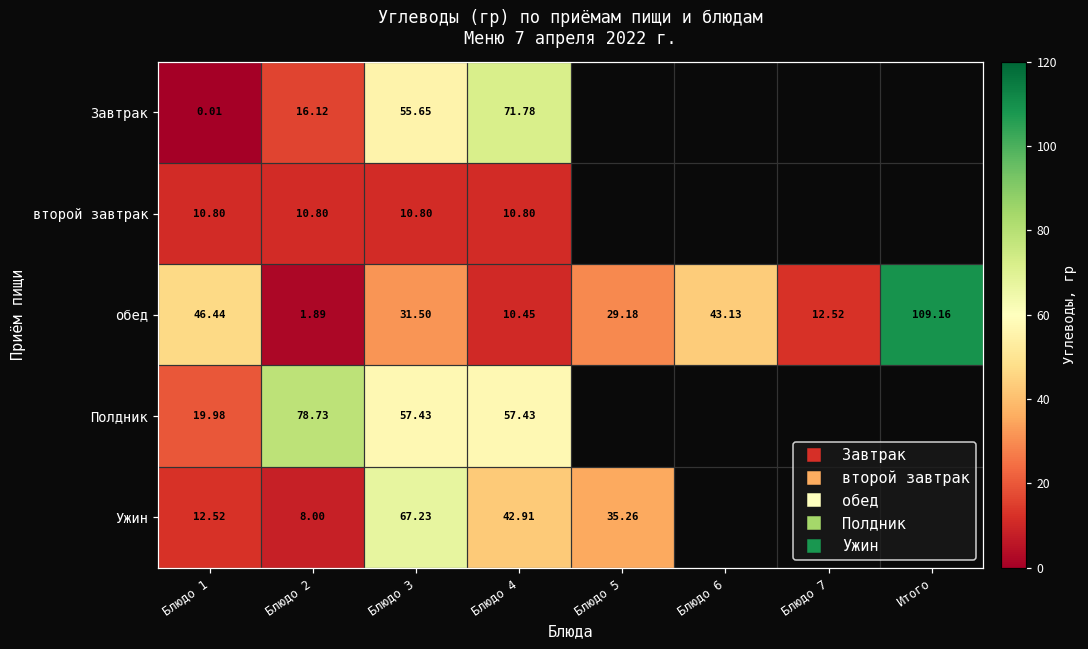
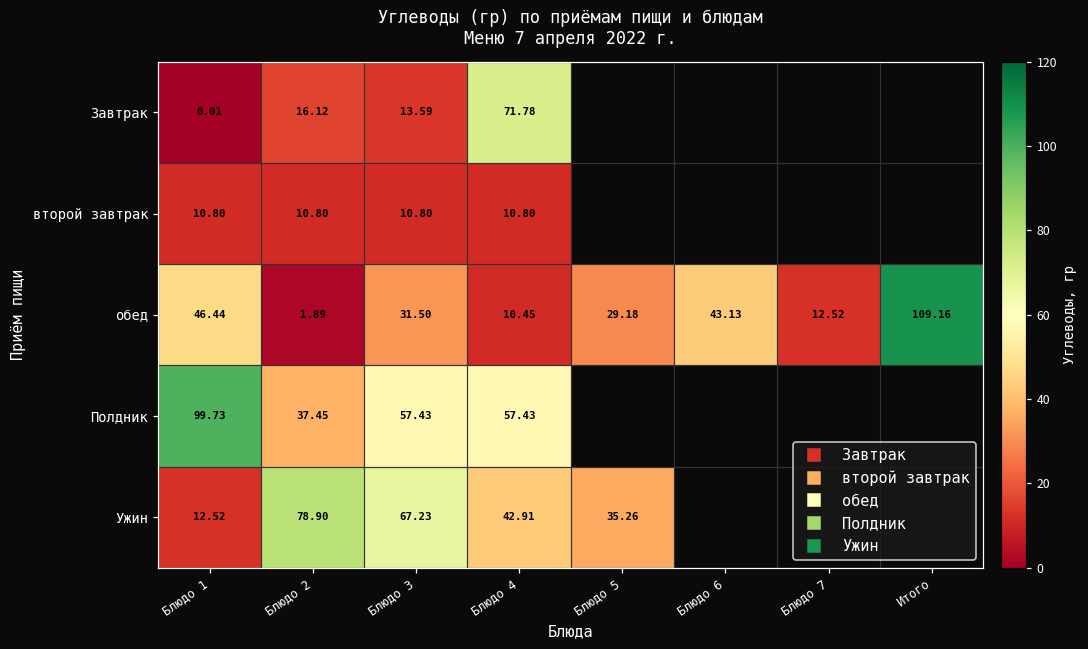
  {
    "Завтрак": {
      "Блюдо 1": 0.01,
      "Блюдо 2": 16.12,
-     "Блюдо 3": 55.65,
+     "Блюдо 3": 13.59,
      "Блюдо 4": 71.78
    },
    "второй завтрак": {
      "Блюдо 1": 10.80,
      "Блюдо 2": 10.80,
      "Блюдо 3": 10.80,
      "Блюдо 4": 10.80
    },
    "обед": {
      "Блюдо 1": 46.44,
      "Блюдо 2": 1.89,
      "Блюдо 3": 31.50,
      "Блюдо 4": 10.45,
      "Блюдо 5": 29.18,
      "Блюдо 6": 43.13,
      "Блюдо 7": 12.52,
      "Итого": 109.16
    },
    "Полдник": {
-     "Блюдо 1": 19.98,
-     "Блюдо 2": 78.73,
+     "Блюдо 1": 99.73,
+     "Блюдо 2": 37.45,
      "Блюдо 3": 57.43,
      "Блюдо 4": 57.43
    },
    "Ужин": {
      "Блюдо 1": 12.52,
-     "Блюдо 2": 8.00,
+     "Блюдо 2": 78.90,
      "Блюдо 3": 67.23,
      "Блюдо 4": 42.91,
      "Блюдо 5": 35.26
    }
  }
